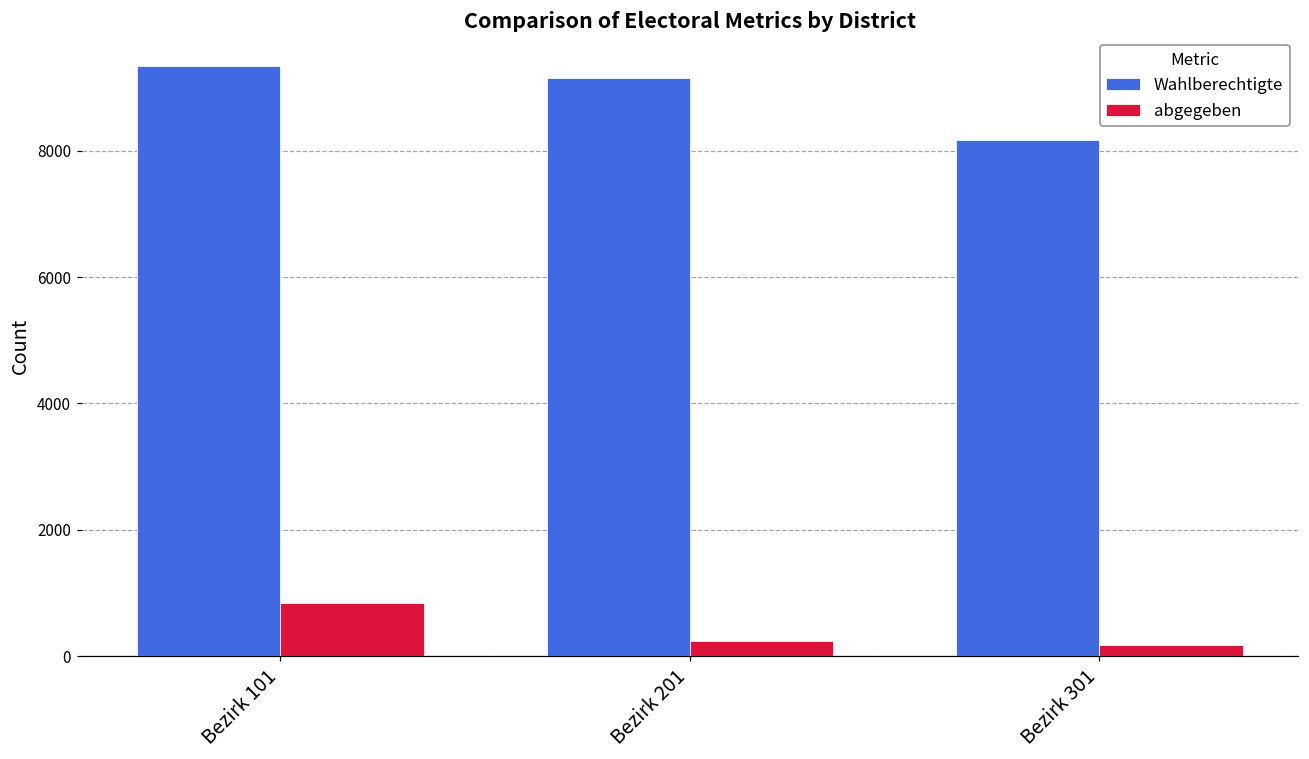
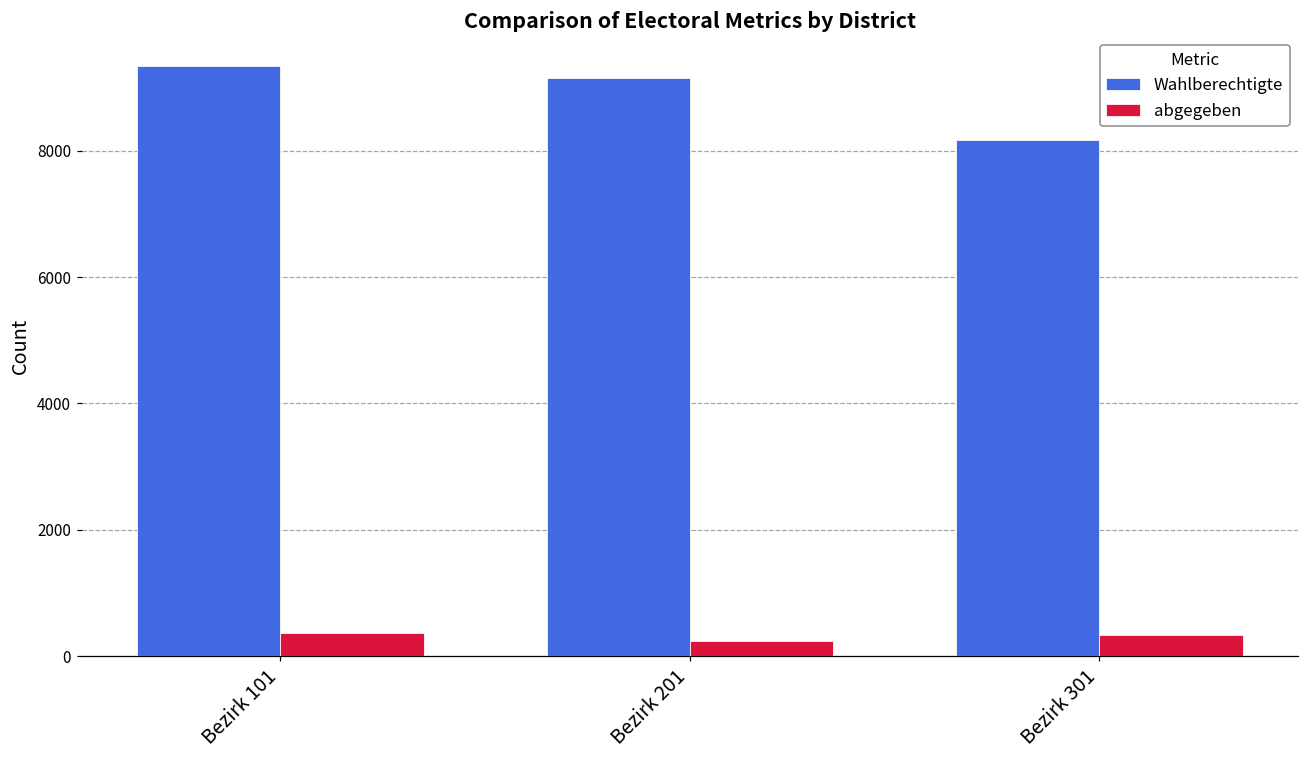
  {
    "Wahlberechtigte": {
      "Bezirk 101": 9300,
      "Bezirk 201": 9200,
      "Bezirk 301": 8200
    },
    "abgegeben": {
-     "Bezirk 101": 800,
+     "Bezirk 101": 400,
      "Bezirk 201": 200,
-     "Bezirk 301": 200
+     "Bezirk 301": 300
    }
  }
